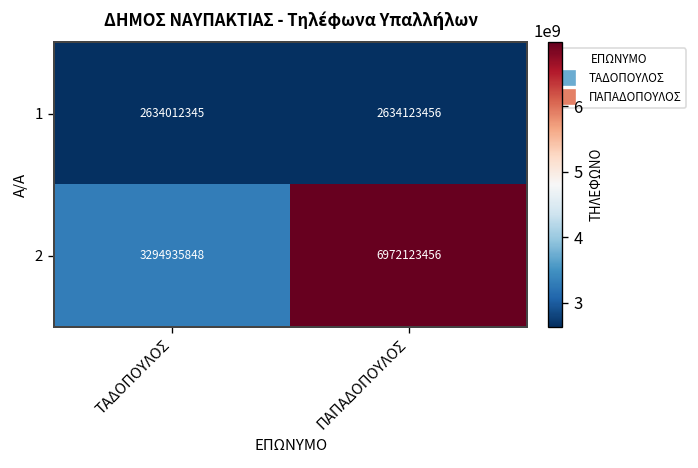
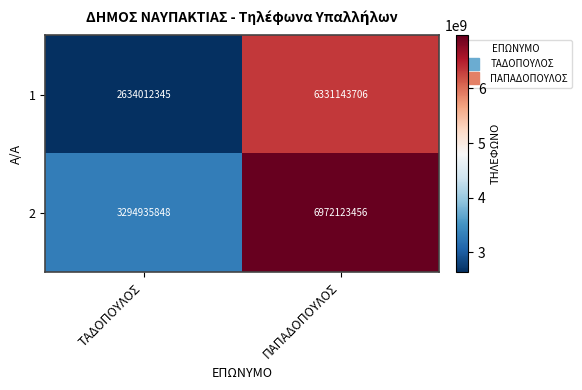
  {
    "1": {
      "ΤΑΔΟΠΟΥΛΟΣ": 2634012345,
-     "ΠΑΠΑΔΟΠΟΥΛΟΣ": 2634123456
+     "ΠΑΠΑΔΟΠΟΥΛΟΣ": 6331143706
    },
    "2": {
      "ΤΑΔΟΠΟΥΛΟΣ": 3294935848,
      "ΠΑΠΑΔΟΠΟΥΛΟΣ": 6972123456
    }
  }
